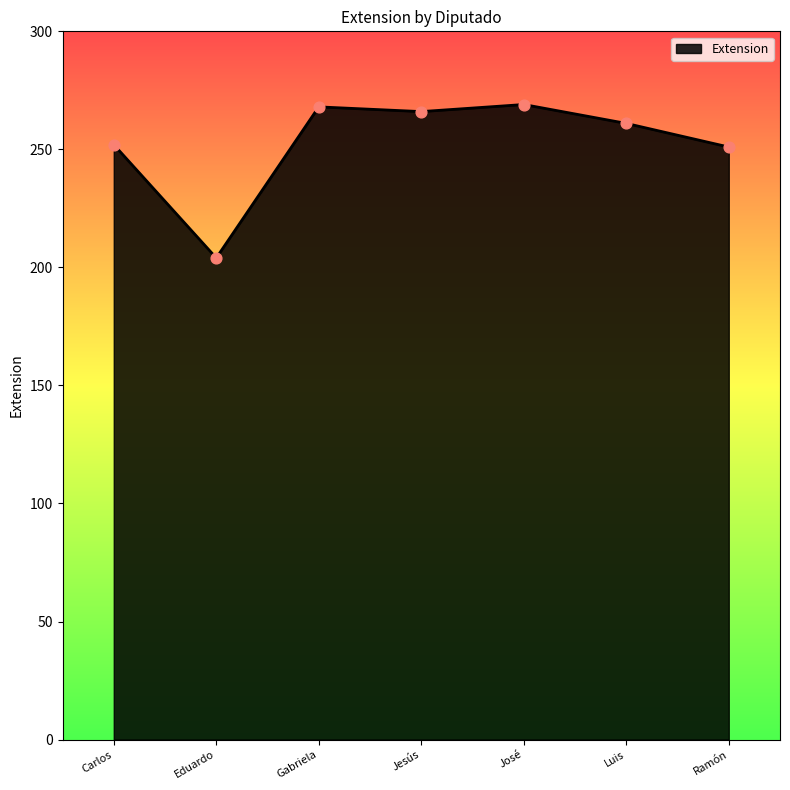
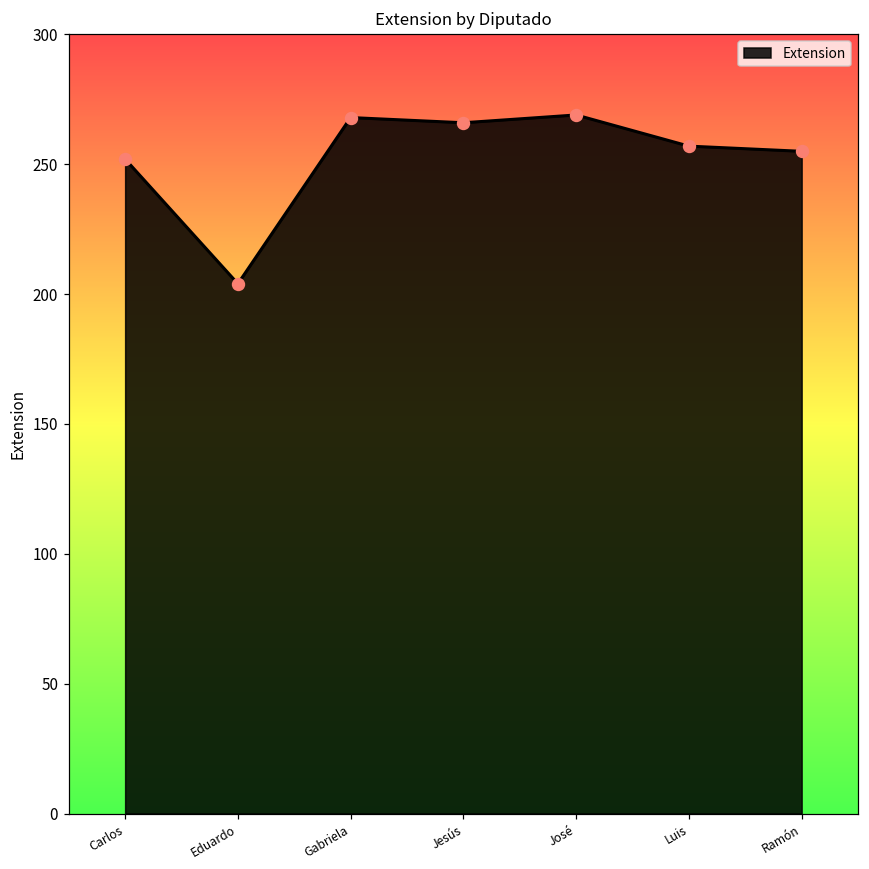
  {
    "Carlos": 252,
    "Eduardo": 204,
    "Gabriela": 268,
    "Jesús": 266,
    "José": 269,
-   "Luis": 261,
-   "Ramón": 251
+   "Luis": 257,
+   "Ramón": 255
  }
